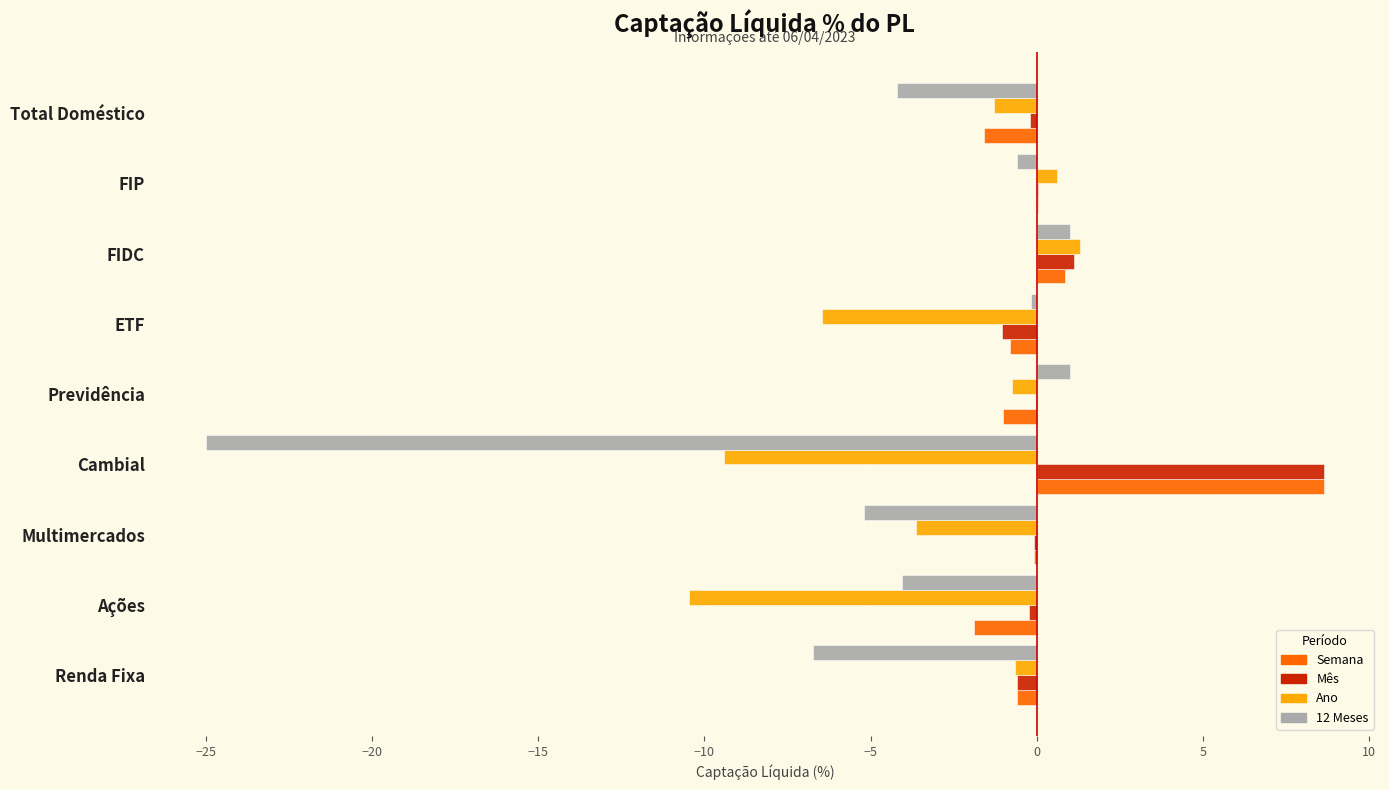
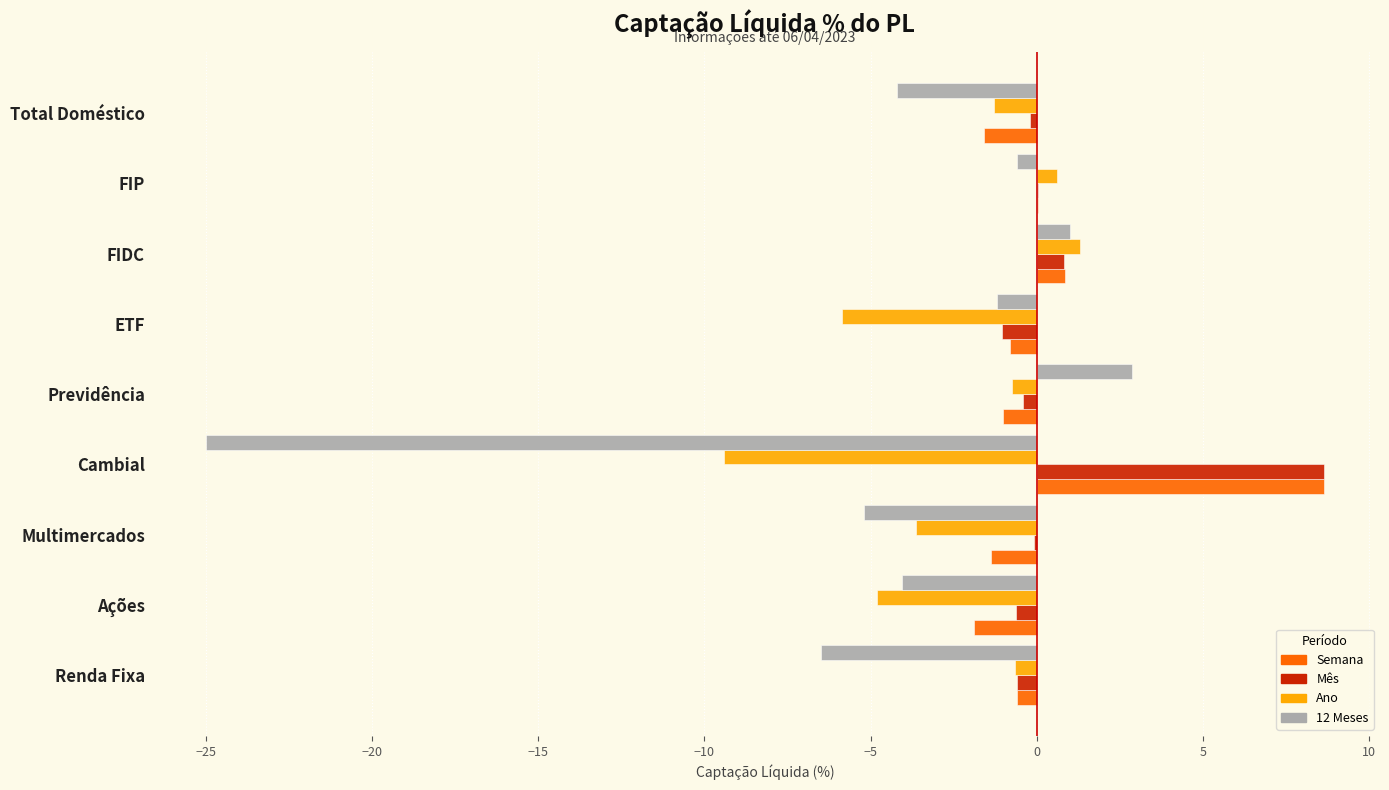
  {
    "Semana": {
      "Total Doméstico": -1.6,
      "FIDC": 0.8,
      "ETF": -0.8,
      "Previdência": -1.0,
      "Cambial": 8.7,
-     "Multimercados": -0.1,
+     "Multimercados": -1.4,
      "Ações": -1.9,
      "Renda Fixa": -0.6
    },
    "Mês": {
      "Total Doméstico": -0.2,
-     "FIDC": 1.1,
+     "FIDC": 0.8,
      "ETF": -1.0,
-     "Previdência": 0.0,
+     "Previdência": -0.4,
      "Cambial": 8.7,
      "Multimercados": -0.1,
-     "Ações": -0.2,
+     "Ações": -0.6,
      "Renda Fixa": -0.6
    },
    "Ano": {
      "Total Doméstico": -1.3,
      "FIP": 0.6,
      "FIDC": 1.3,
-     "ETF": -6.5,
+     "ETF": -5.9,
      "Previdência": -0.7,
      "Cambial": -9.4,
      "Multimercados": -3.6,
-     "Ações": -10.5,
+     "Ações": -4.8,
      "Renda Fixa": -0.7
    },
    "12 Meses": {
      "Total Doméstico": -4.2,
      "FIP": -0.6,
      "FIDC": 1.0,
-     "ETF": -0.2,
-     "Previdência": 1.0,
+     "ETF": -1.2,
+     "Previdência": 2.9,
      "Cambial": -25.0,
      "Multimercados": -5.2,
      "Ações": -4.1,
-     "Renda Fixa": -6.7
+     "Renda Fixa": -6.5
    }
  }
